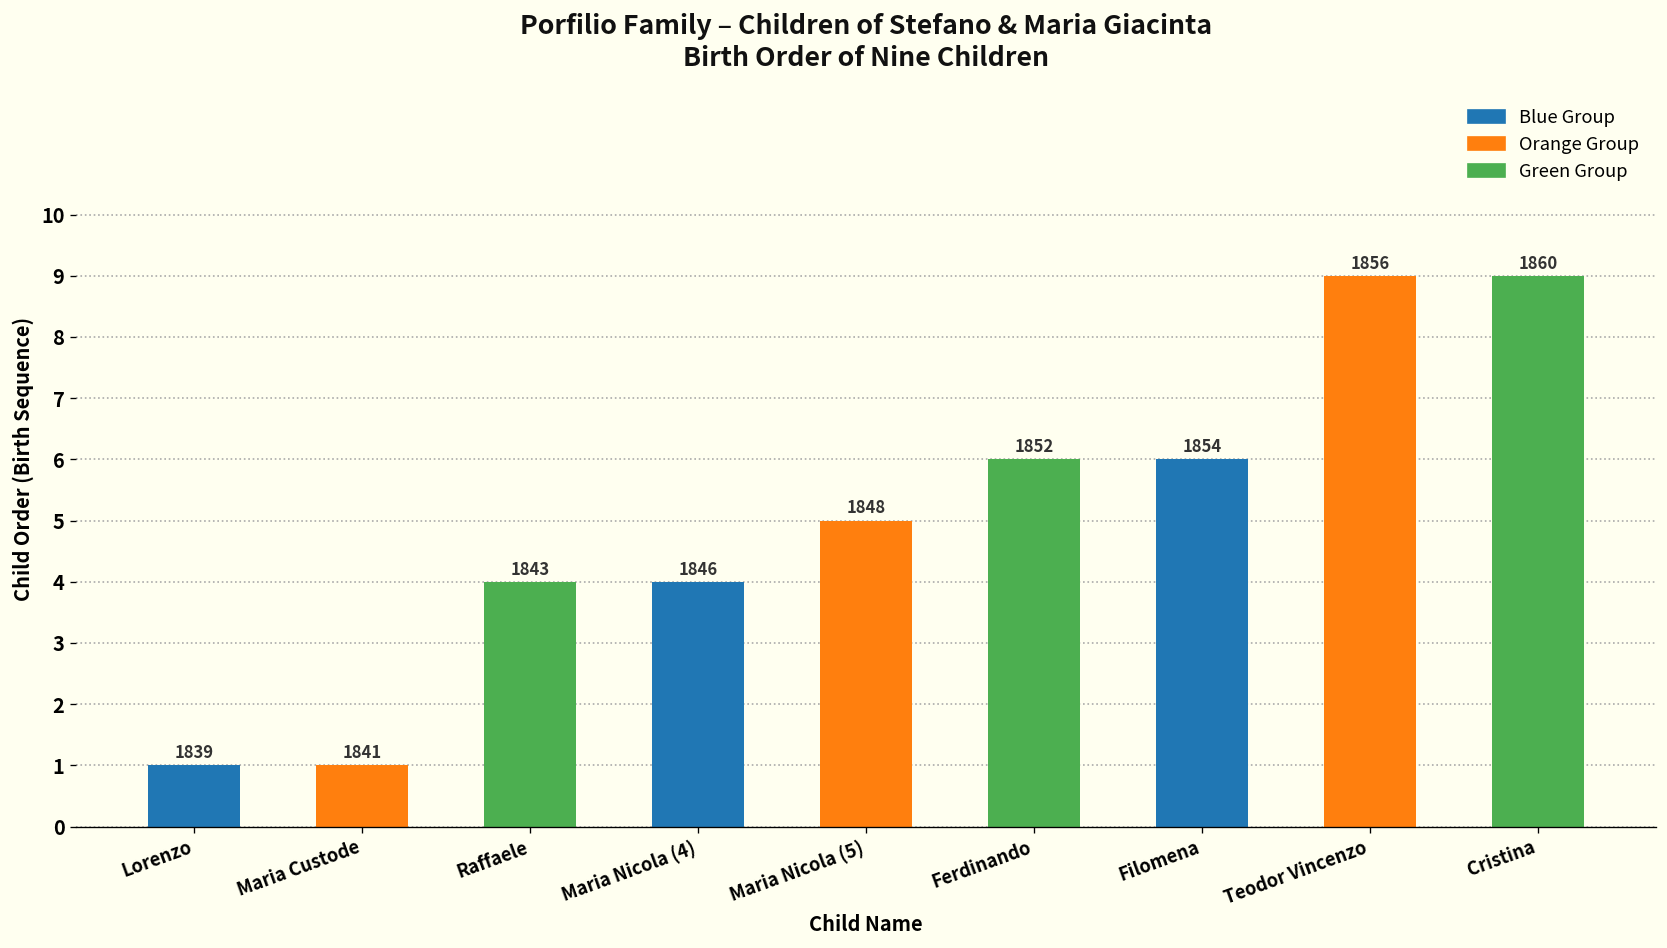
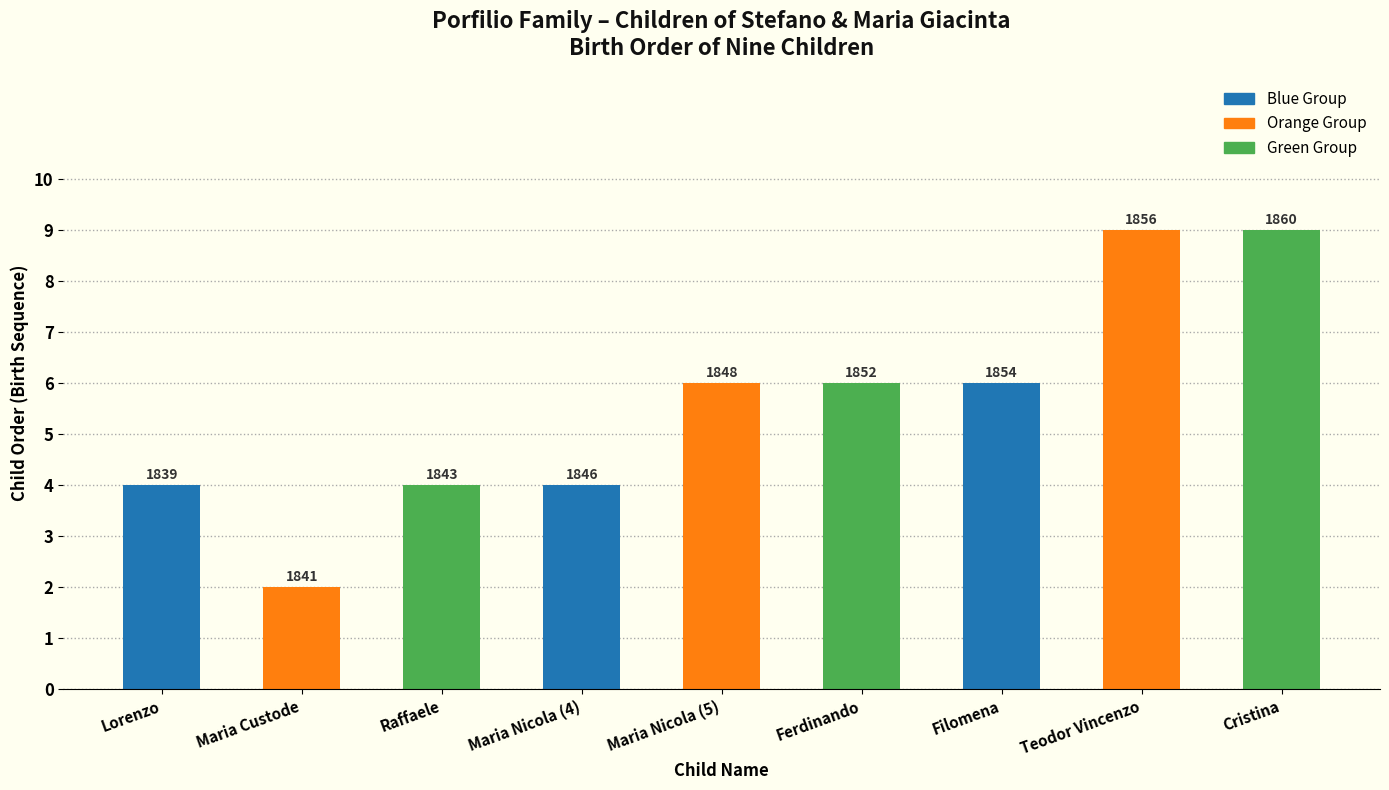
  {
-   "Lorenzo": 1,
-   "Maria Custode": 1,
-   "Maria Nicola (5)": 5
+   "Lorenzo": 4,
+   "Maria Custode": 2,
+   "Maria Nicola (5)": 6
  }
